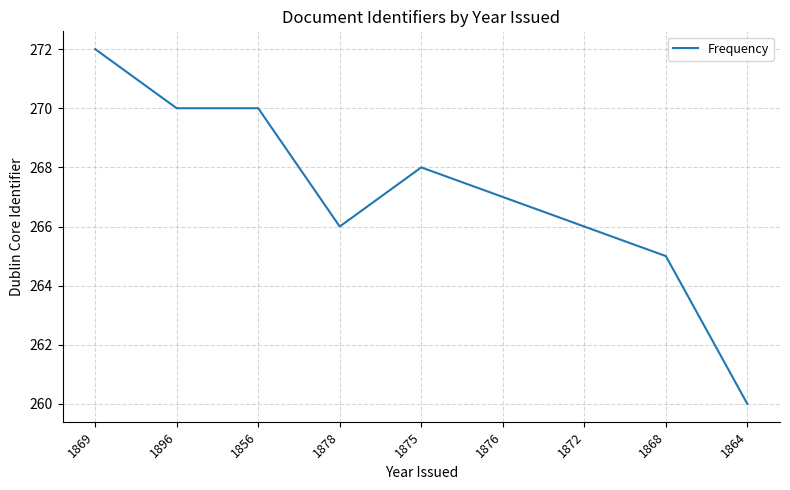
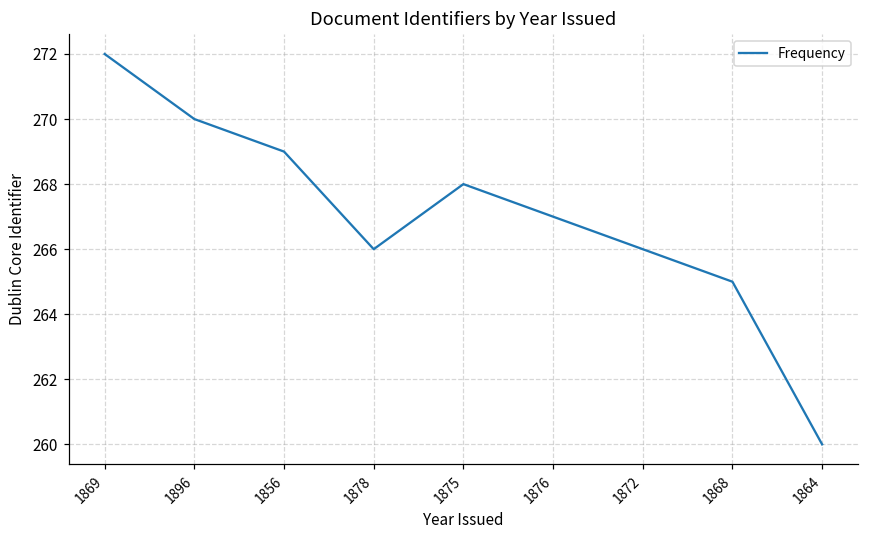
  {
    "1869": 272,
    "1896": 270,
-   "1856": 270,
+   "1856": 269,
    "1878": 266,
    "1875": 268,
    "1876": 267,
    "1872": 266,
    "1868": 265,
    "1864": 260
  }
